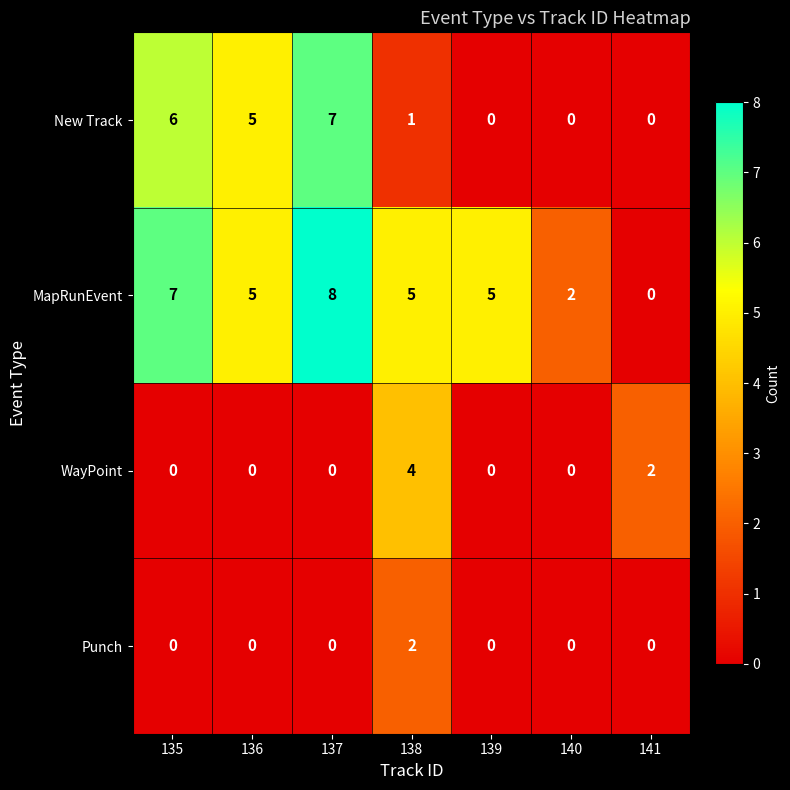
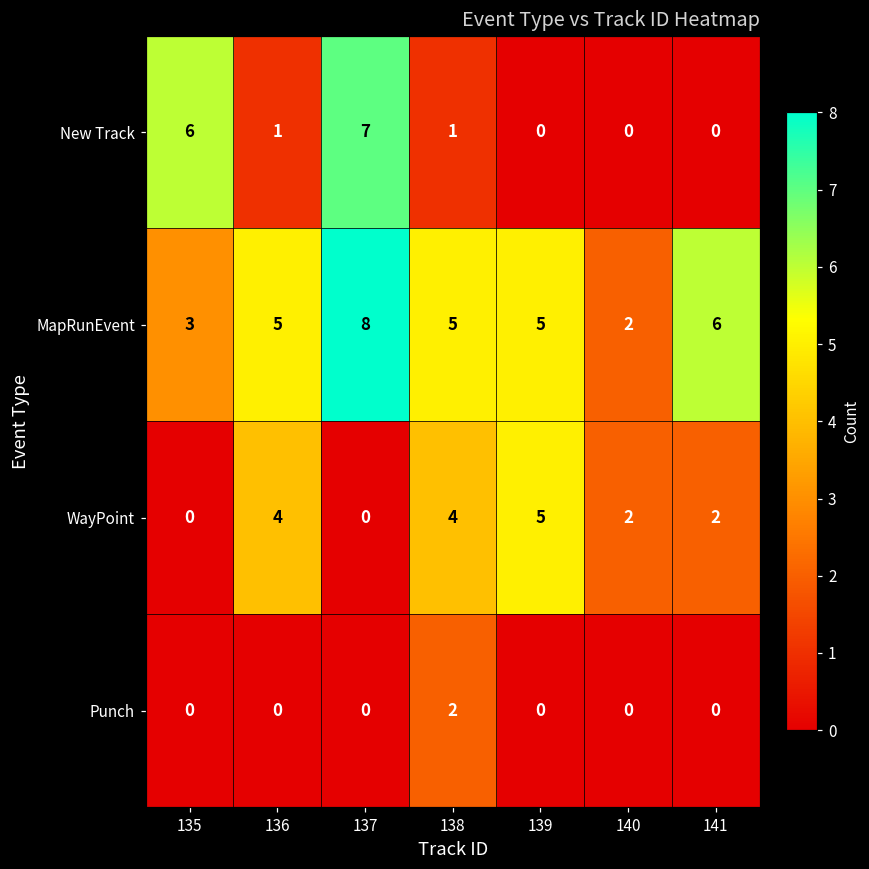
  {
    "New Track": {
      "135": 6,
-     "136": 5,
+     "136": 1,
      "137": 7,
      "138": 1,
      "139": 0,
      "140": 0,
      "141": 0
    },
    "MapRunEvent": {
-     "135": 7,
+     "135": 3,
      "136": 5,
      "137": 8,
      "138": 5,
      "139": 5,
      "140": 2,
-     "141": 0
+     "141": 6
    },
    "WayPoint": {
      "135": 0,
-     "136": 0,
+     "136": 4,
      "137": 0,
      "138": 4,
-     "139": 0,
-     "140": 0,
+     "139": 5,
+     "140": 2,
      "141": 2
    },
    "Punch": {
      "135": 0,
      "136": 0,
      "137": 0,
      "138": 2,
      "139": 0,
      "140": 0,
      "141": 0
    }
  }
